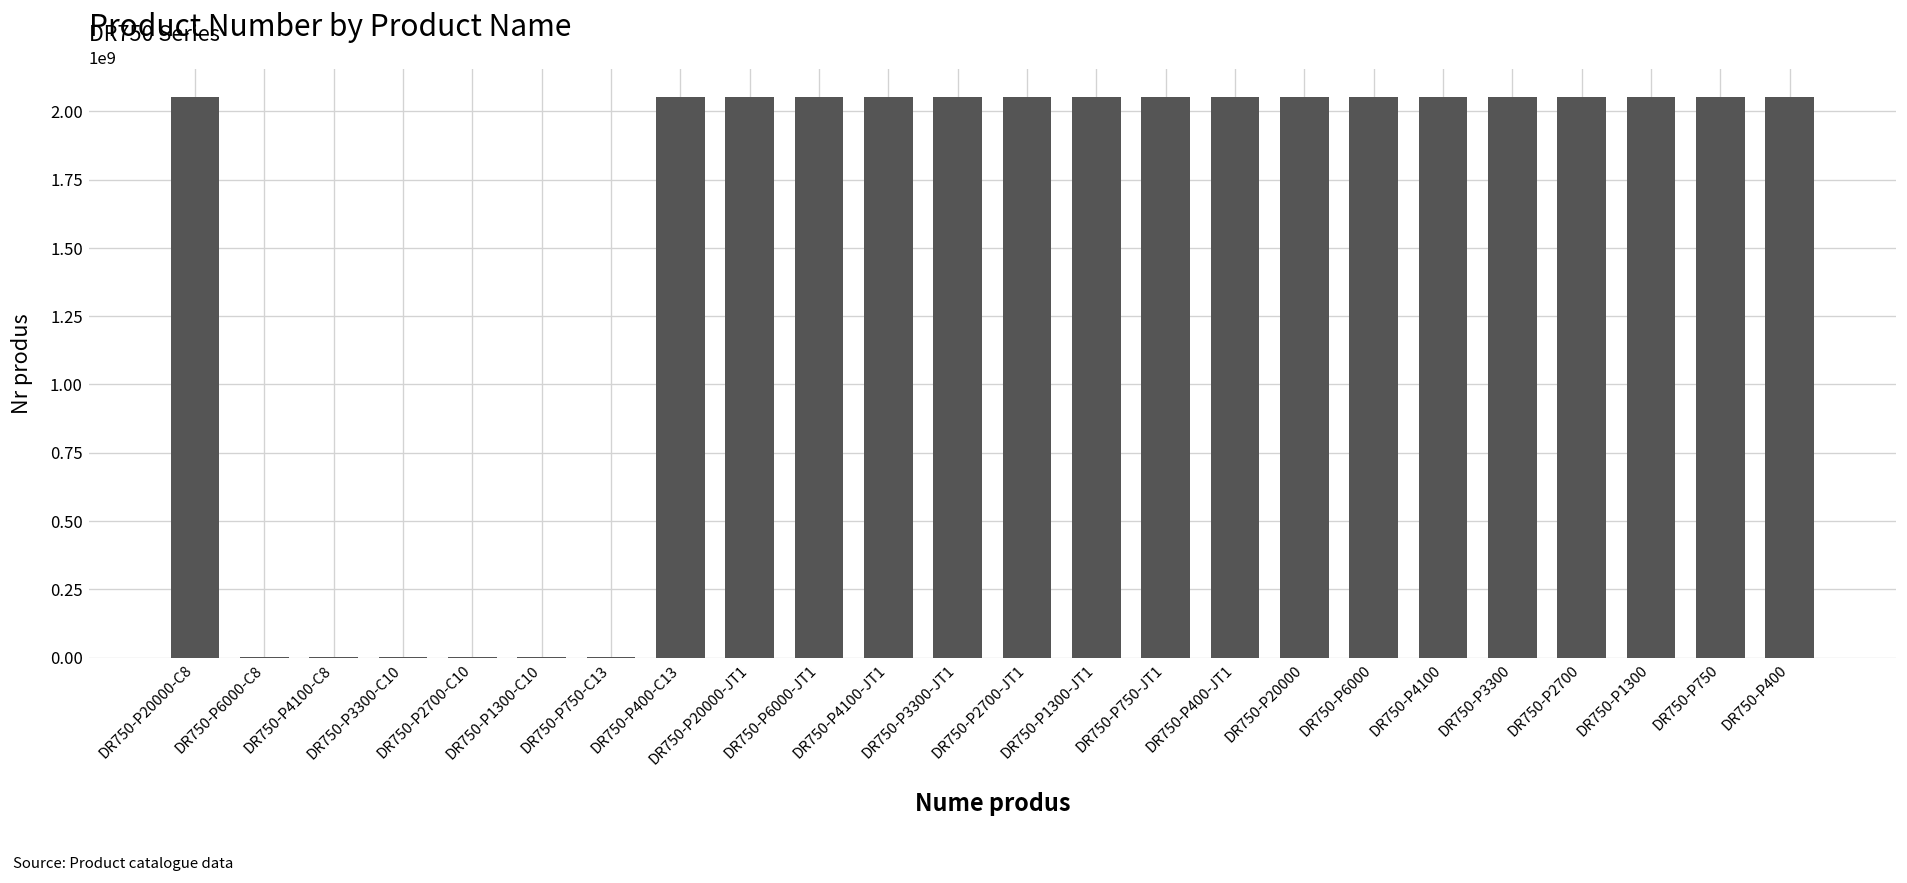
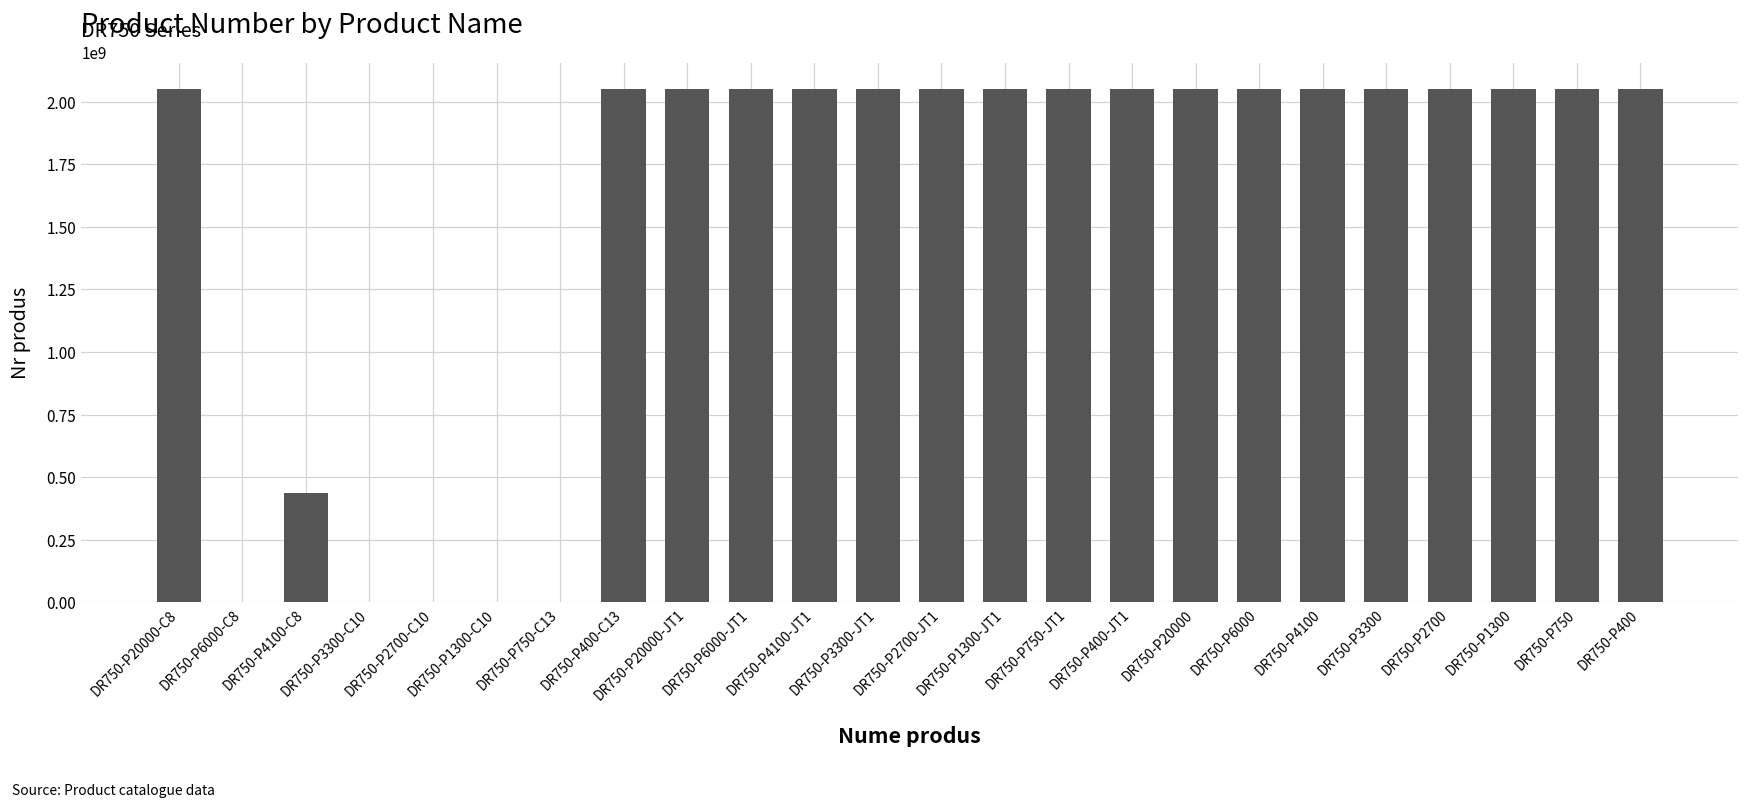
  {
    "DR750-P20000-C8": 2050000000,
-   "DR750-P4100-C8": 0,
+   "DR750-P4100-C8": 440000000,
    "DR750-P400-C13": 2050000000,
    "DR750-P20000-JT1": 2050000000,
    "DR750-P6000-JT1": 2050000000,
    "DR750-P4100-JT1": 2050000000,
    "DR750-P3300-JT1": 2050000000,
    "DR750-P2700-JT1": 2050000000,
    "DR750-P1300-JT1": 2050000000,
    "DR750-P750-JT1": 2050000000,
    "DR750-P400-JT1": 2050000000,
    "DR750-P20000": 2050000000,
    "DR750-P6000": 2050000000,
    "DR750-P4100": 2050000000,
    "DR750-P3300": 2050000000,
    "DR750-P2700": 2050000000,
    "DR750-P1300": 2050000000,
    "DR750-P750": 2050000000,
    "DR750-P400": 2050000000
  }
